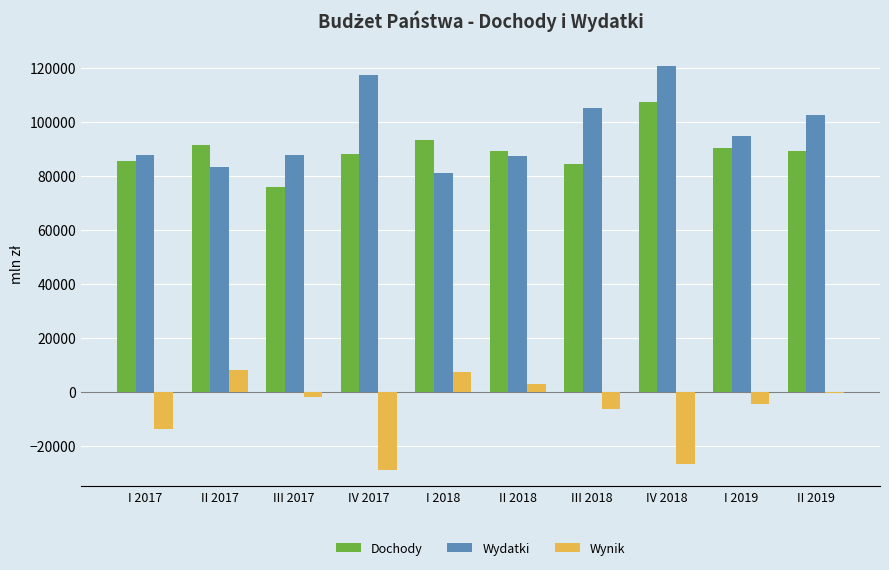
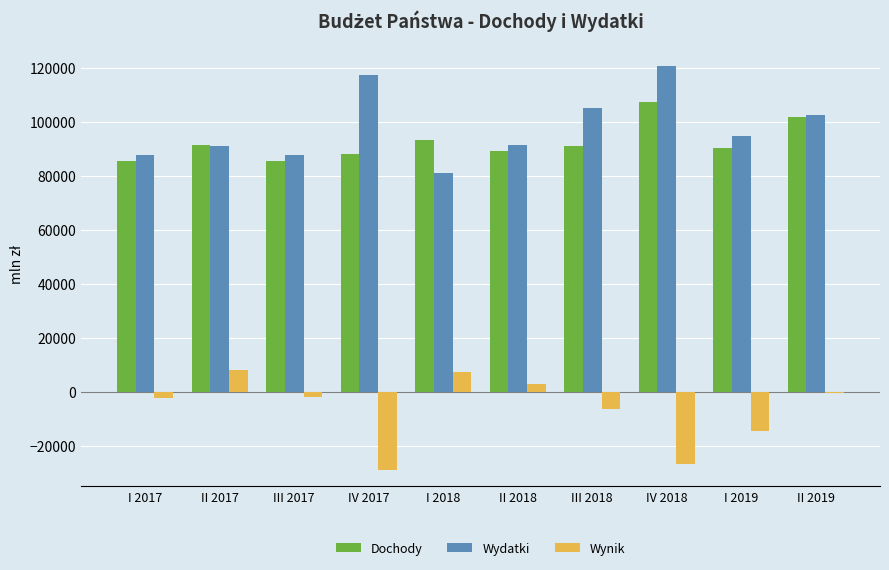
  {
    "Dochody": {
      "I 2017": 85000,
      "II 2017": 91000,
-     "III 2017": 76000,
+     "III 2017": 86000,
      "IV 2017": 88000,
      "I 2018": 93000,
      "II 2018": 89000,
-     "III 2018": 84000,
+     "III 2018": 91000,
      "IV 2018": 107000,
      "I 2019": 90000,
-     "II 2019": 89000
+     "II 2019": 102000
    },
    "Wydatki": {
      "I 2017": 88000,
-     "II 2017": 83000,
+     "II 2017": 91000,
      "III 2017": 88000,
      "IV 2017": 117000,
      "I 2018": 81000,
-     "II 2018": 87000,
+     "II 2018": 91000,
      "III 2018": 105000,
      "IV 2018": 121000,
      "I 2019": 95000,
      "II 2019": 102000
    },
    "Wynik": {
-     "I 2017": -14000,
+     "I 2017": -2000,
      "II 2017": 8000,
      "III 2017": -2000,
      "IV 2017": -29000,
      "I 2018": 7000,
      "II 2018": 3000,
      "III 2018": -6000,
      "IV 2018": -27000,
-     "I 2019": -4000
+     "I 2019": -15000
    }
  }
